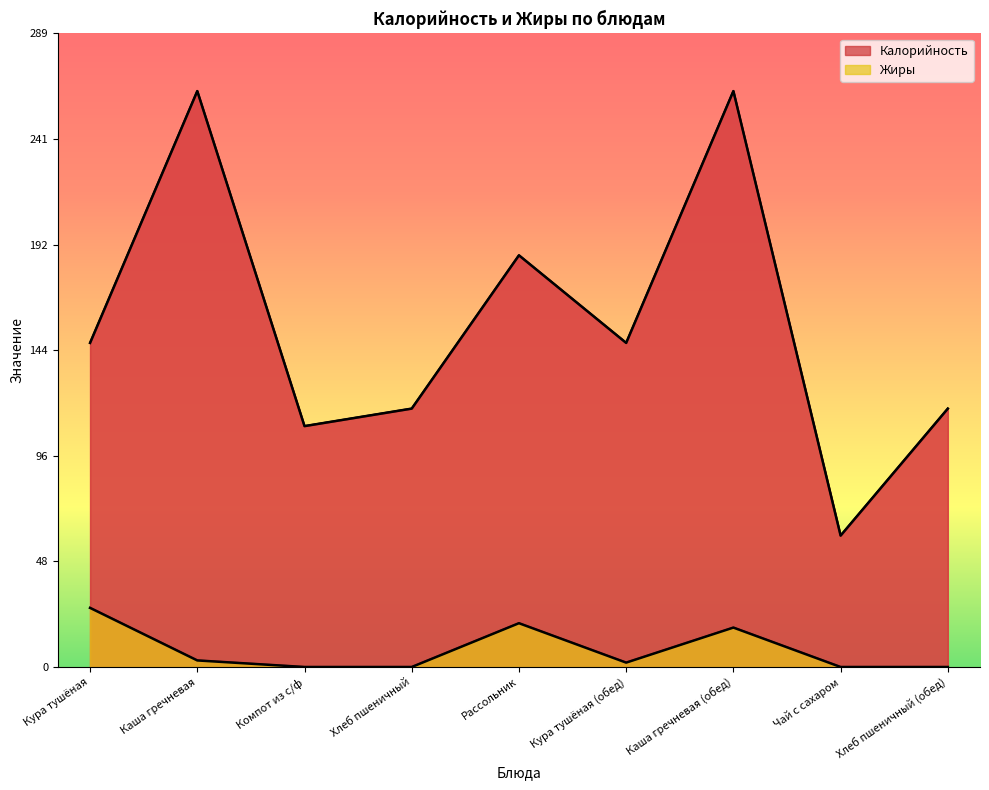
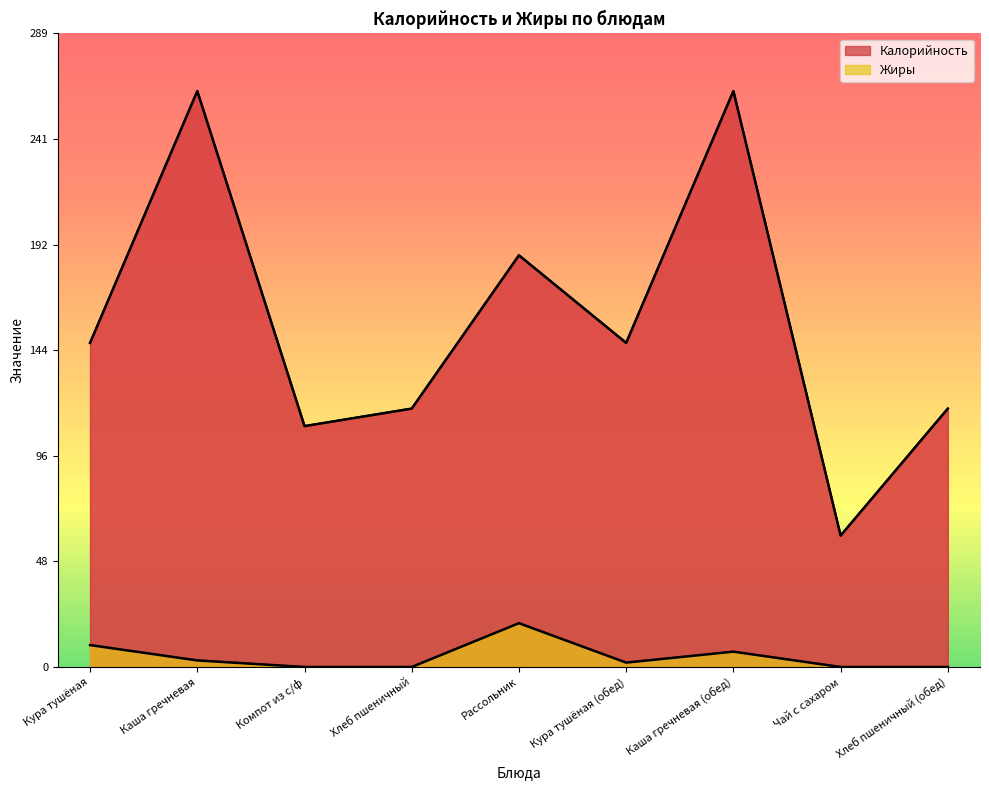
  {
    "Жиры": {
-     "Кура тушёная": 27,
+     "Кура тушёная": 10,
      "Каша гречневая": 3,
      "Компот из с/ф": 0,
      "Хлеб пшеничный": 0,
      "Рассольник": 20,
      "Кура тушёная (обед)": 2,
-     "Каша гречневая (обед)": 18,
+     "Каша гречневая (обед)": 7,
      "Чай с сахаром": 0,
      "Хлеб пшеничный (обед)": 0
    }
  }
